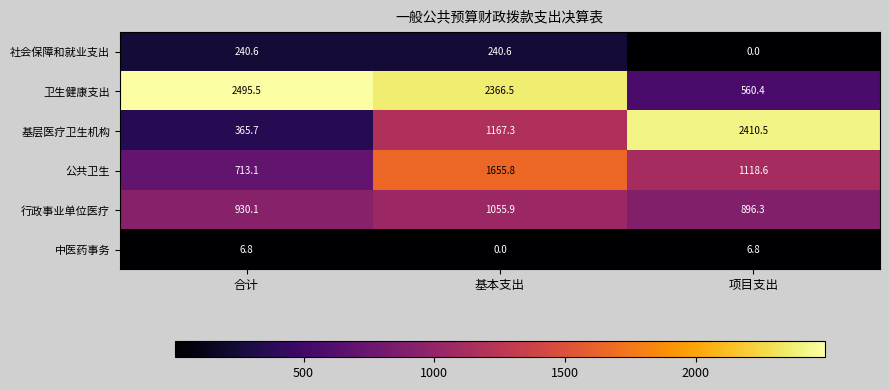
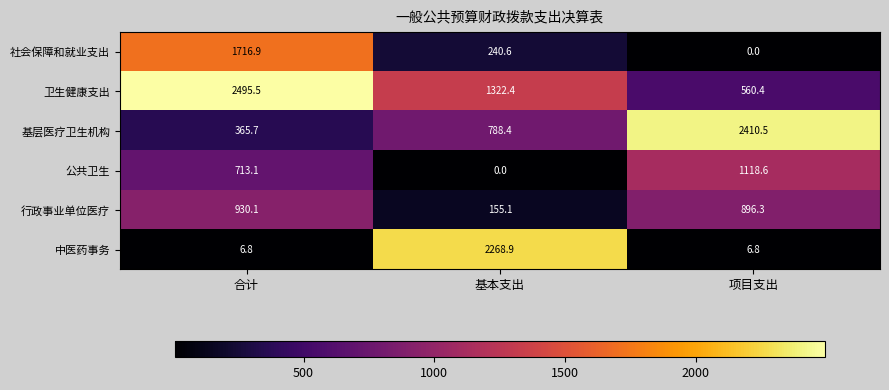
  {
    "社会保障和就业支出": {
-     "合计": 240.6,
+     "合计": 1716.9,
      "基本支出": 240.6,
      "项目支出": 0.0
    },
    "卫生健康支出": {
      "合计": 2495.5,
-     "基本支出": 2366.5,
+     "基本支出": 1322.4,
      "项目支出": 560.4
    },
    "基层医疗卫生机构": {
      "合计": 365.7,
-     "基本支出": 1167.3,
+     "基本支出": 788.4,
      "项目支出": 2410.5
    },
    "公共卫生": {
      "合计": 713.1,
-     "基本支出": 1655.8,
+     "基本支出": 0.0,
      "项目支出": 1118.6
    },
    "行政事业单位医疗": {
      "合计": 930.1,
-     "基本支出": 1055.9,
+     "基本支出": 155.1,
      "项目支出": 896.3
    },
    "中医药事务": {
      "合计": 6.8,
-     "基本支出": 0.0,
+     "基本支出": 2268.9,
      "项目支出": 6.8
    }
  }
